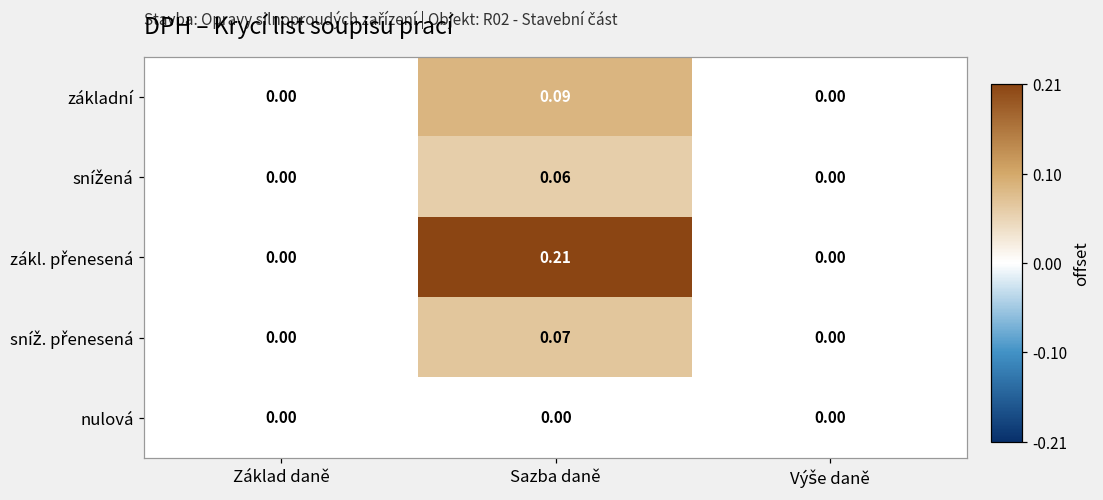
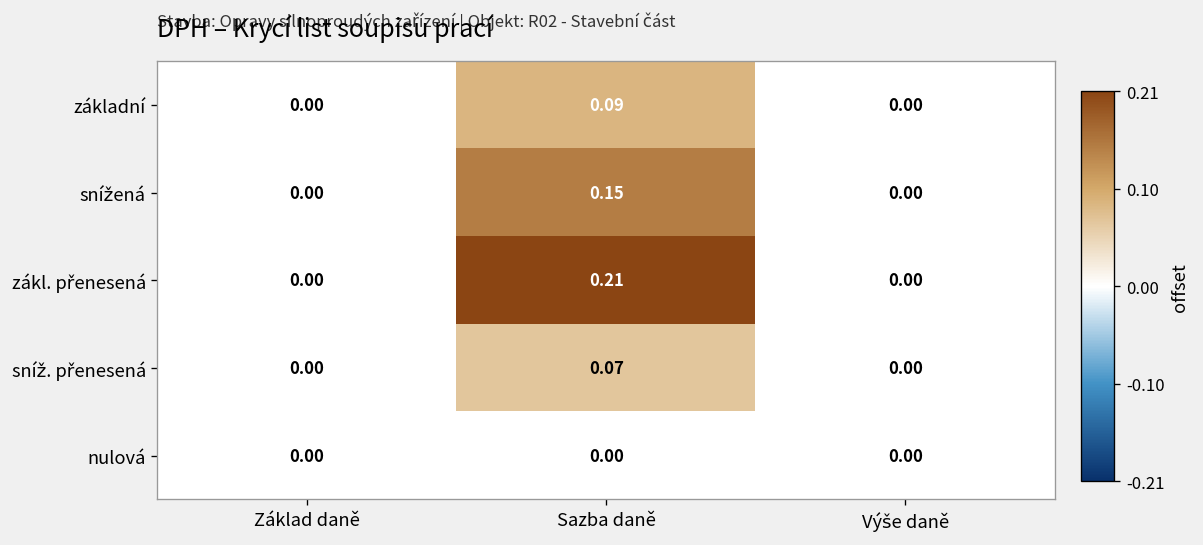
  {
    "základní": {
      "Základ daně": 0.00,
      "Sazba daně": 0.09,
      "Výše daně": 0.00
    },
    "snížená": {
      "Základ daně": 0.00,
-     "Sazba daně": 0.06,
+     "Sazba daně": 0.15,
      "Výše daně": 0.00
    },
    "zákl. přenesená": {
      "Základ daně": 0.00,
      "Sazba daně": 0.21,
      "Výše daně": 0.00
    },
    "sníž. přenesená": {
      "Základ daně": 0.00,
      "Sazba daně": 0.07,
      "Výše daně": 0.00
    },
    "nulová": {
      "Základ daně": 0.00,
      "Sazba daně": 0.00,
      "Výše daně": 0.00
    }
  }
